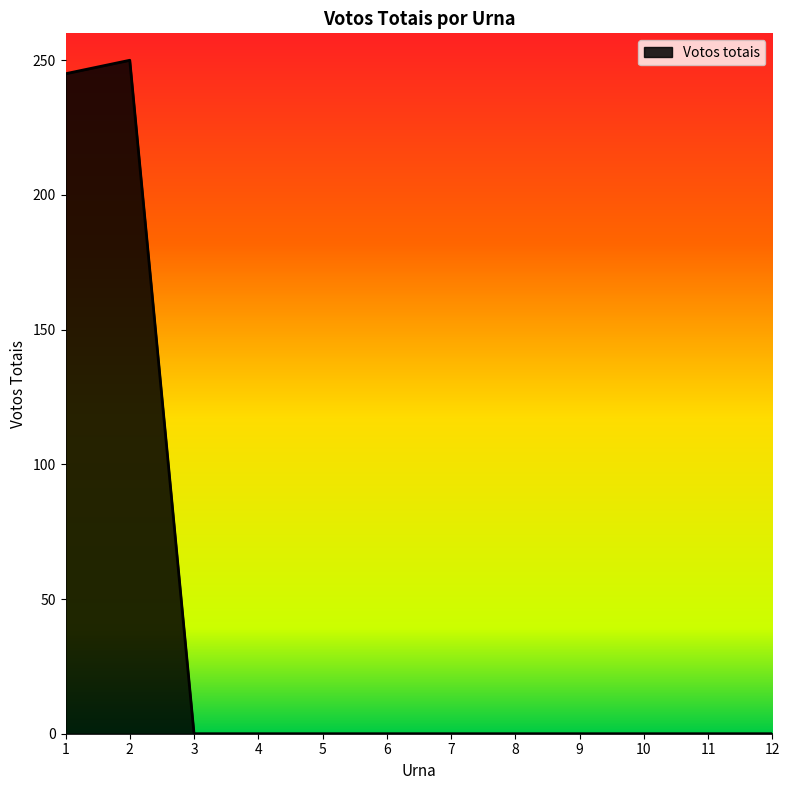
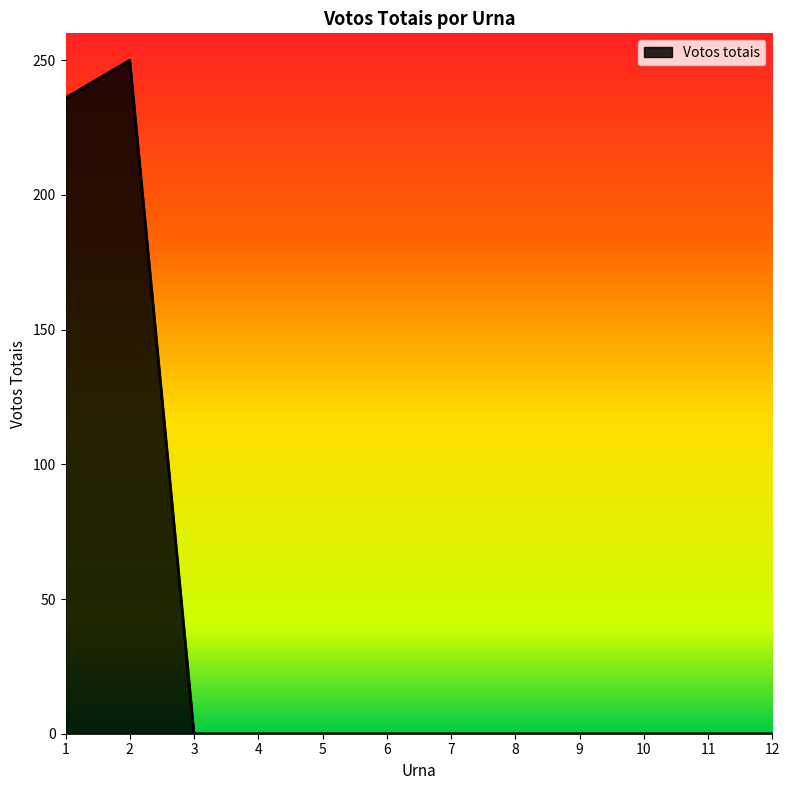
  {
-   "1": 245,
+   "1": 236,
    "2": 250,
    "3": 0,
    "4": 0,
    "5": 0,
    "6": 0,
    "7": 0,
    "8": 0,
    "9": 0,
    "10": 0,
    "11": 0,
    "12": 0
  }
